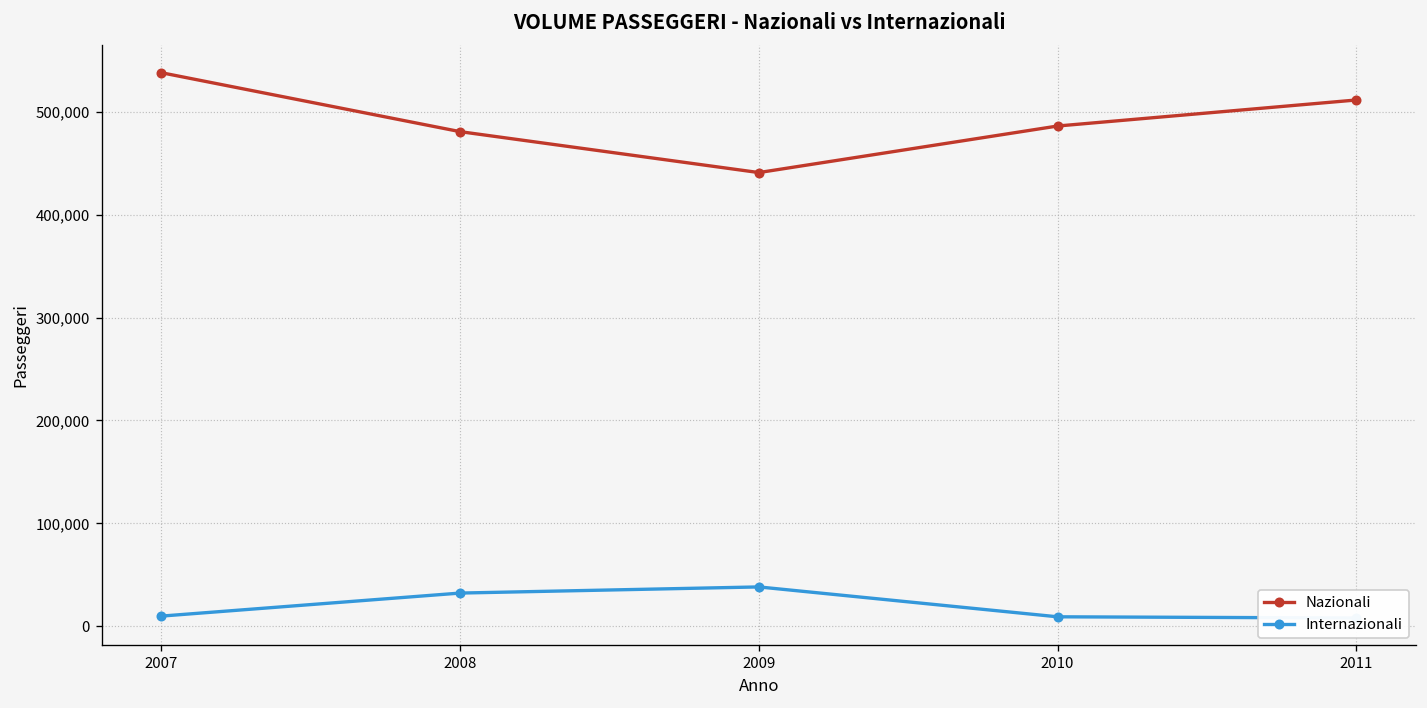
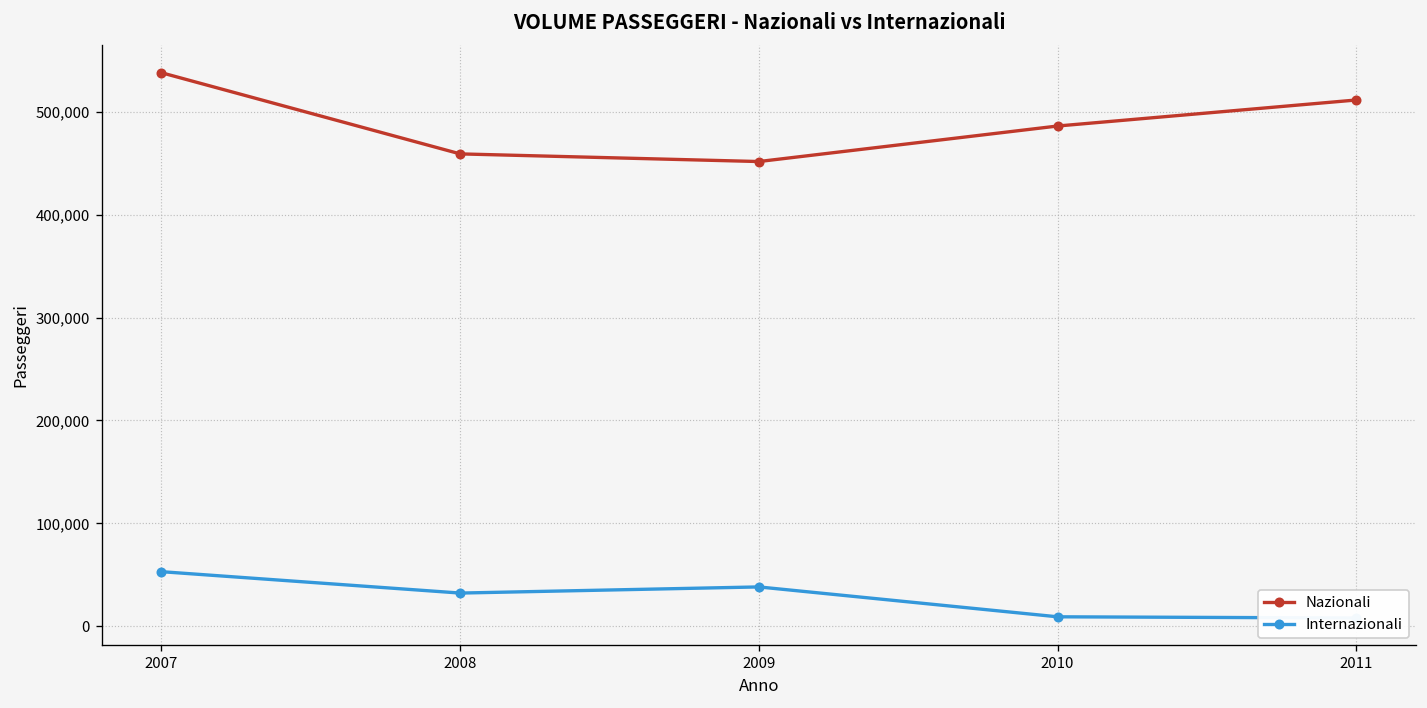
  {
    "Nazionali": {
      "2007": "540,000",
-     "2008": "480,000",
-     "2009": "440,000",
+     "2008": "460,000",
+     "2009": "450,000",
      "2010": "490,000",
      "2011": "510,000"
    },
    "Internazionali": {
-     "2007": "10,000",
+     "2007": "50,000",
      "2008": "30,000",
      "2009": "40,000",
      "2010": "10,000"
    }
  }
